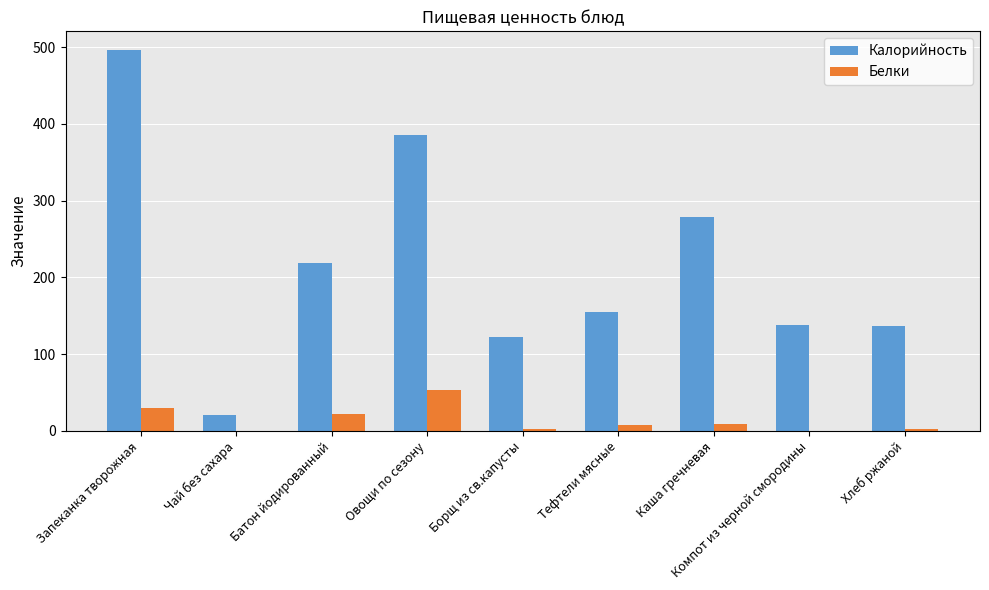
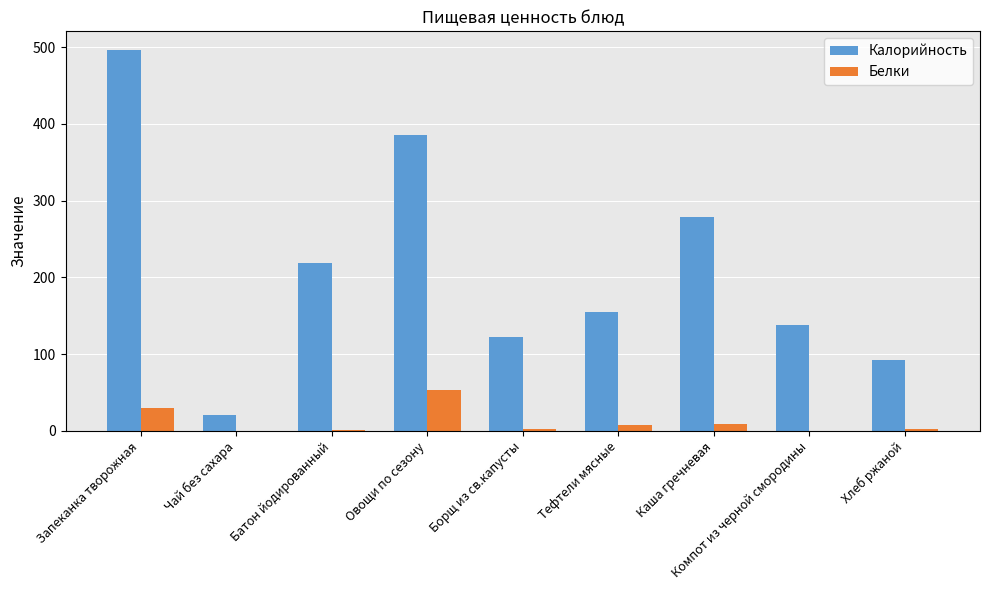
  {
    "Калорийность": {
      "Запеканка творожная": 500,
      "Чай без сахара": 20,
      "Батон йодированный": 220,
      "Овощи по сезону": 390,
      "Борщ из св.капусты": 120,
      "Тефтели мясные": 150,
      "Каша гречневая": 280,
      "Компот из черной смородины": 140,
-     "Хлеб ржаной": 140
+     "Хлеб ржаной": 90
    },
    "Белки": {
      "Запеканка творожная": 30,
-     "Батон йодированный": 20,
+     "Батон йодированный": 0,
      "Овощи по сезону": 50,
      "Тефтели мясные": 10,
      "Каша гречневая": 10
    }
  }
